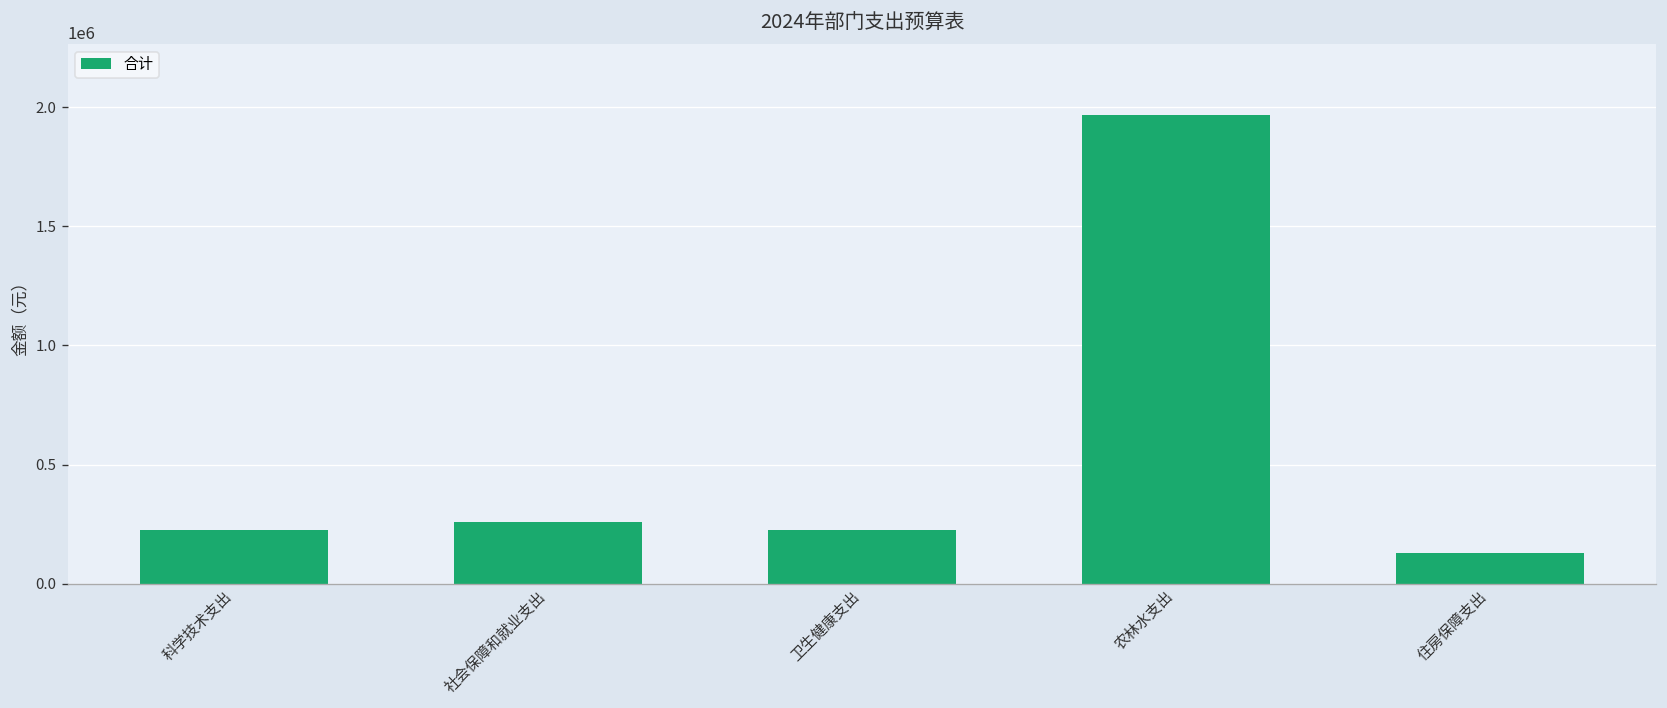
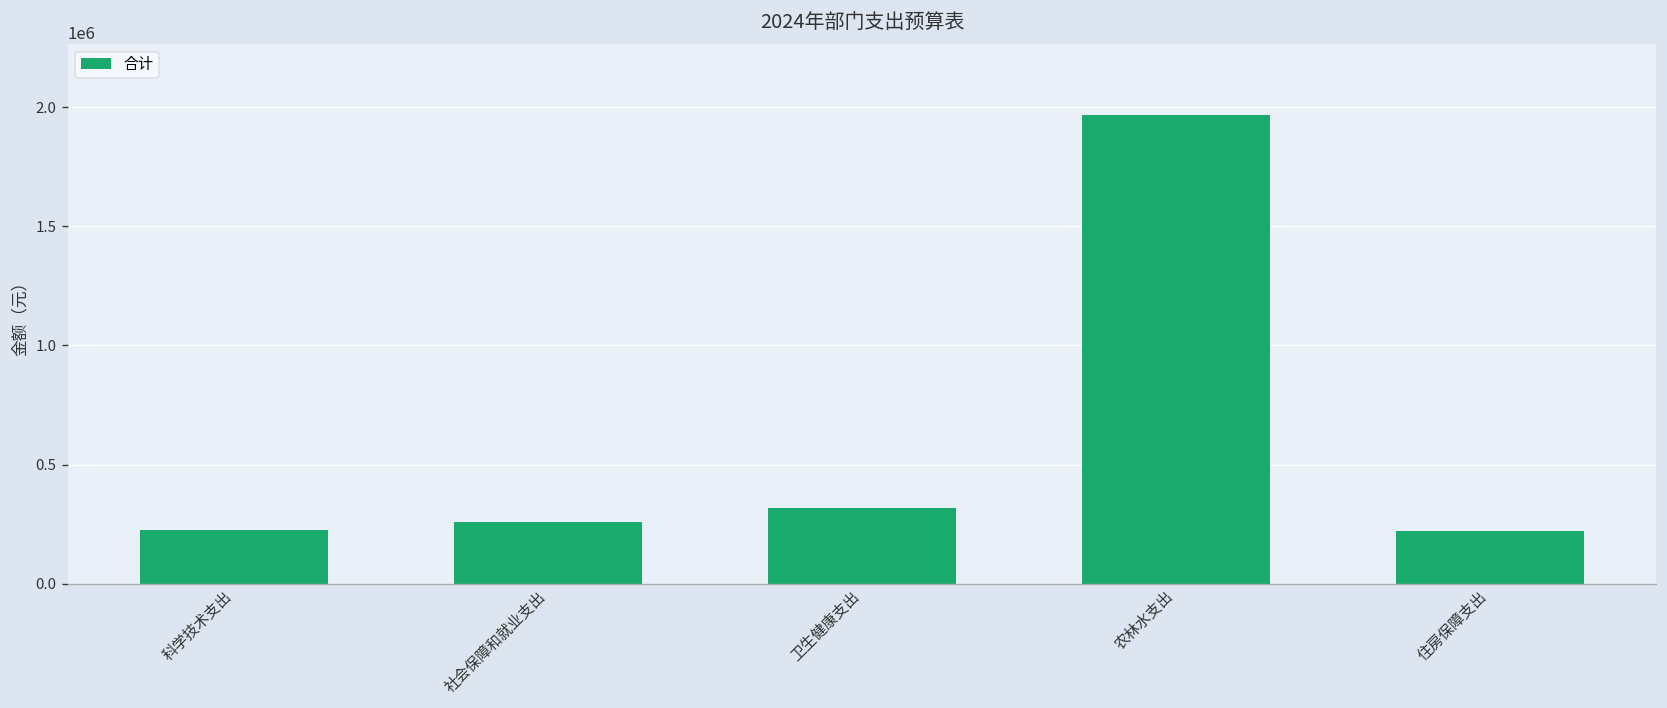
  {
    "科学技术支出": 230000,
    "社会保障和就业支出": 260000,
-   "卫生健康支出": 220000,
+   "卫生健康支出": 320000,
    "农林水支出": 1970000,
-   "住房保障支出": 130000
+   "住房保障支出": 220000
  }
